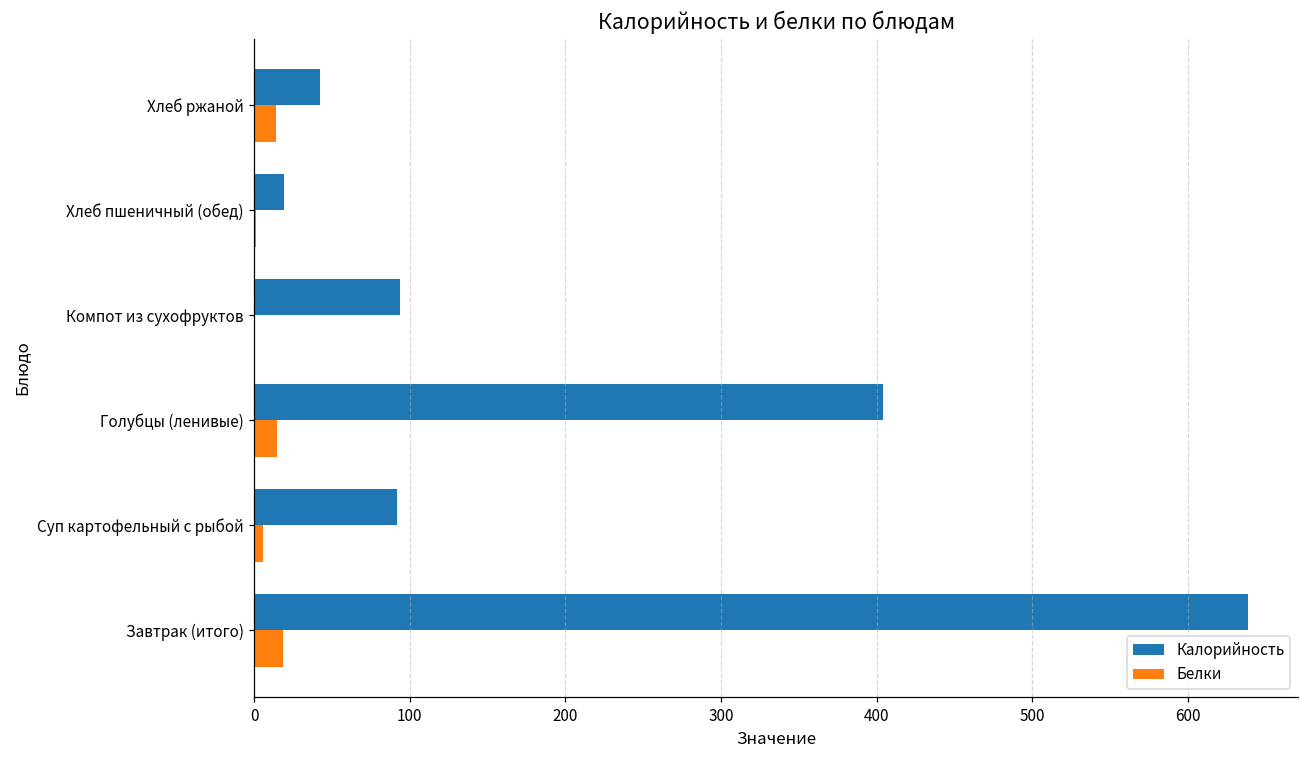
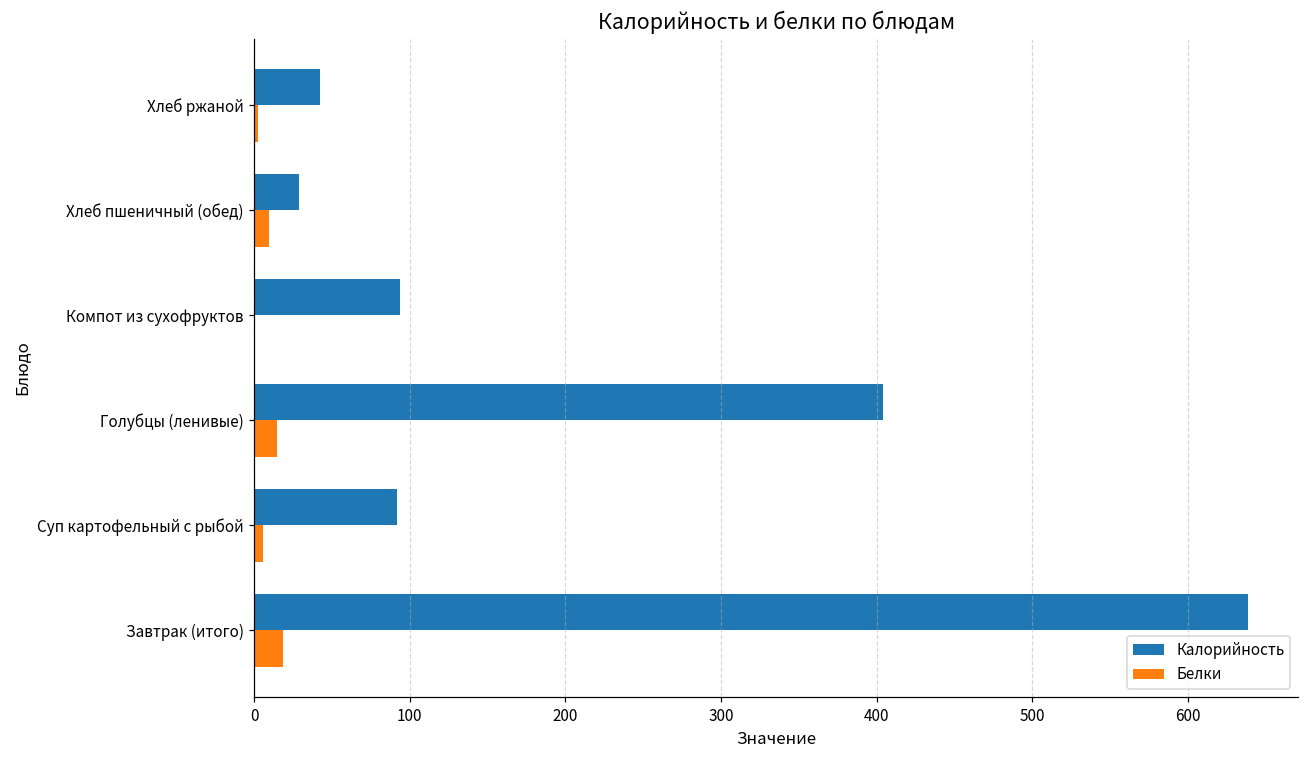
  {
    "Калорийность": {
      "Хлеб ржаной": 42,
-     "Хлеб пшеничный (обед)": 19,
+     "Хлеб пшеничный (обед)": 29,
      "Компот из сухофруктов": 94,
      "Голубцы (ленивые)": 404,
      "Суп картофельный с рыбой": 92,
      "Завтрак (итого)": 639
    },
    "Белки": {
-     "Хлеб ржаной": 14,
-     "Хлеб пшеничный (обед)": 1,
+     "Хлеб ржаной": 3,
+     "Хлеб пшеничный (обед)": 9,
      "Голубцы (ленивые)": 15,
      "Суп картофельный с рыбой": 5,
      "Завтрак (итого)": 19
    }
  }
